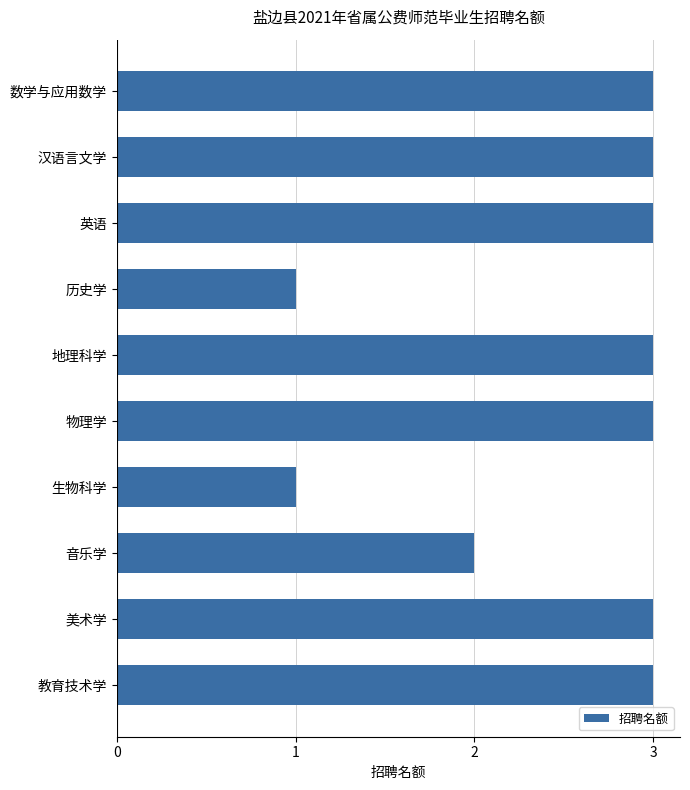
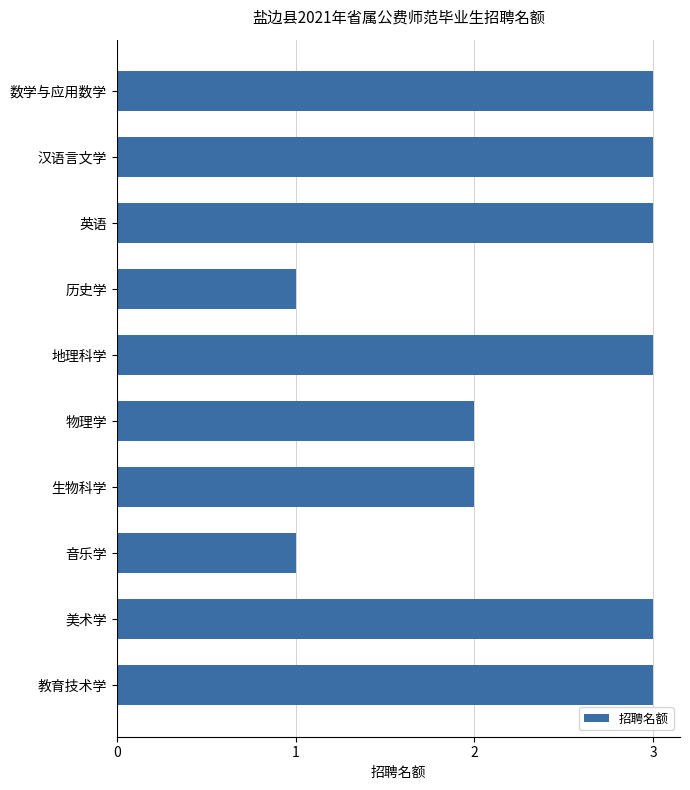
  {
    "数学与应用数学": 3,
    "汉语言文学": 3,
    "英语": 3,
    "历史学": 1,
    "地理科学": 3,
-   "物理学": 3,
-   "生物科学": 1,
-   "音乐学": 2,
+   "物理学": 2,
+   "生物科学": 2,
+   "音乐学": 1,
    "美术学": 3,
    "教育技术学": 3
  }
